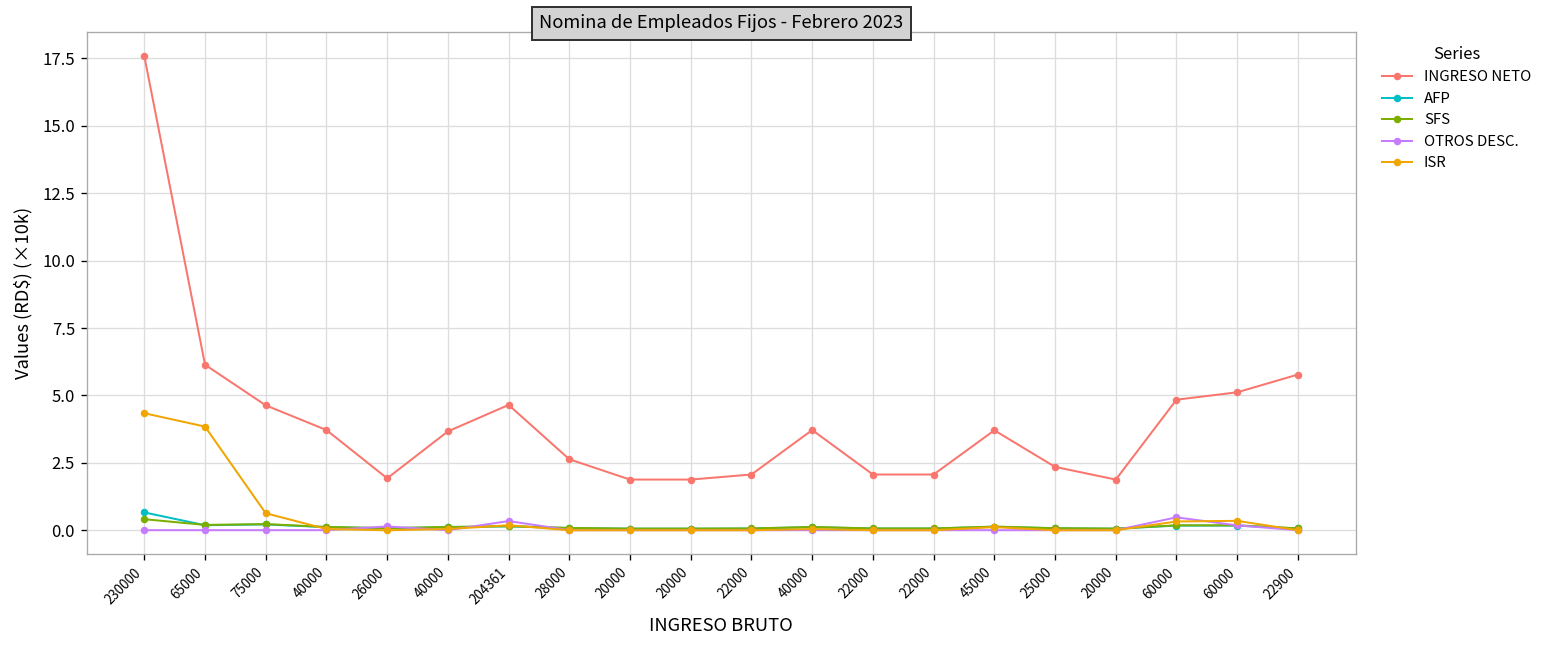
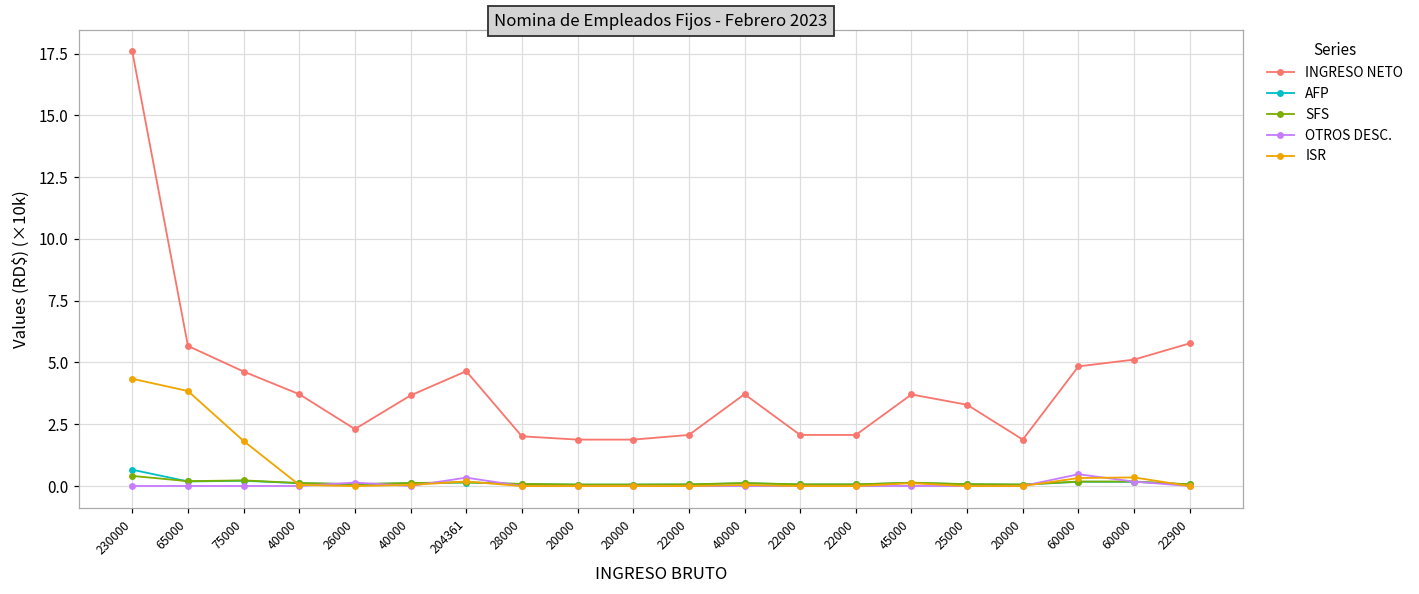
  {
    "INGRESO NETO": {
      "230000": 17.6,
-     "65000": 6.1,
+     "65000": 5.7,
      "75000": 4.6,
-     "26000": 1.9,
+     "26000": 2.3,
      "204361": 4.6,
-     "28000": 2.6,
+     "28000": 2.0,
      "45000": 3.7,
-     "25000": 2.3,
+     "25000": 3.3,
      "22900": 5.8
    },
    "AFP": {
      "230000": 0.7
    },
    "SFS": {
      "230000": 0.4
    },
    "OTROS DESC.": {
      "230000": 0.0,
      "65000": 0.0,
      "75000": 0.0,
      "204361": 0.3
    },
    "ISR": {
      "230000": 4.3,
      "65000": 3.8,
-     "75000": 0.6
+     "75000": 1.8
    }
  }
